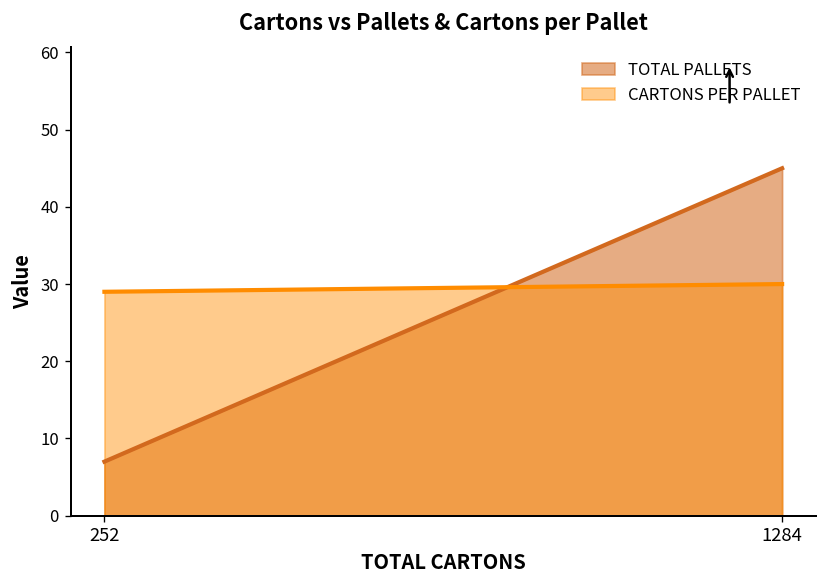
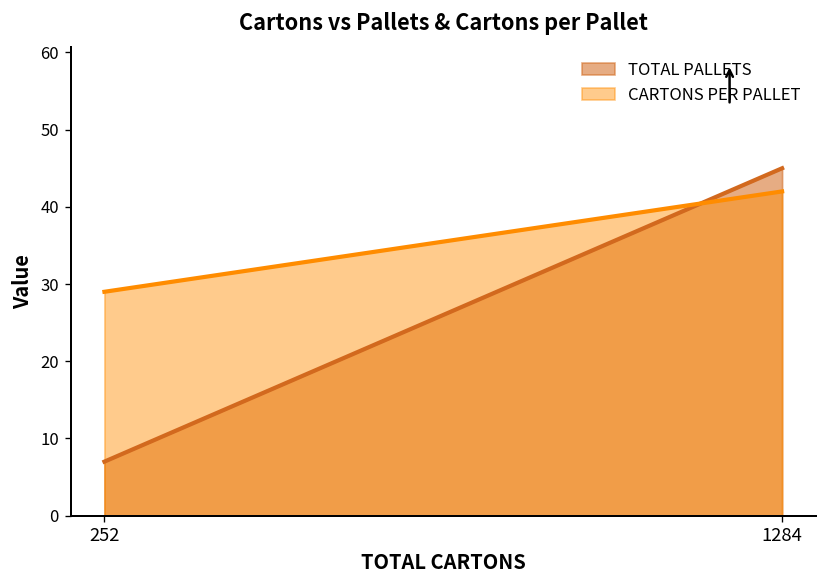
  {
    "TOTAL PALLETS": {
      "252": 7,
      "1284": 45
    },
    "CARTONS PER PALLET": {
      "252": 29,
-     "1284": 30
+     "1284": 42
    }
  }
